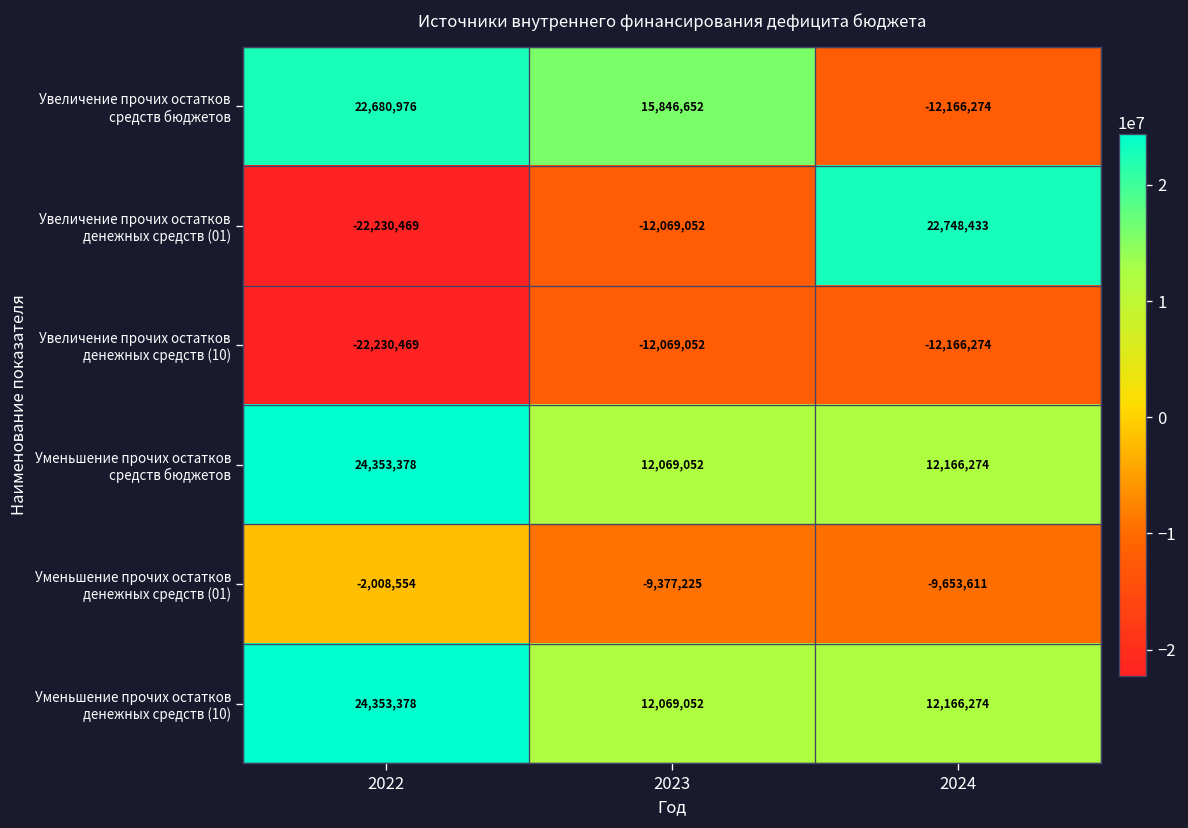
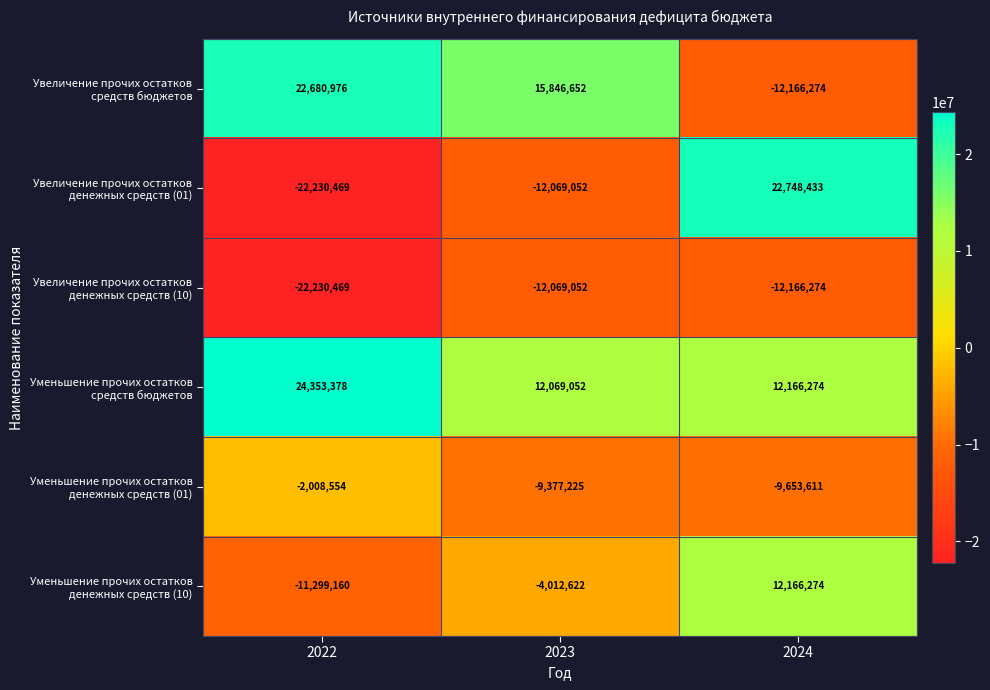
  {
    "Увеличение прочих остатков средств бюджетов": {
      "2022": "22,680,976",
      "2023": "15,846,652",
      "2024": "-12,166,274"
    },
    "Увеличение прочих остатков денежных средств (01)": {
      "2022": "-22,230,469",
      "2023": "-12,069,052",
      "2024": "22,748,433"
    },
    "Увеличение прочих остатков денежных средств (10)": {
      "2022": "-22,230,469",
      "2023": "-12,069,052",
      "2024": "-12,166,274"
    },
    "Уменьшение прочих остатков средств бюджетов": {
      "2022": "24,353,378",
      "2023": "12,069,052",
      "2024": "12,166,274"
    },
    "Уменьшение прочих остатков денежных средств (01)": {
      "2022": "-2,008,554",
      "2023": "-9,377,225",
      "2024": "-9,653,611"
    },
    "Уменьшение прочих остатков денежных средств (10)": {
-     "2022": "24,353,378",
-     "2023": "12,069,052",
+     "2022": "-11,299,160",
+     "2023": "-4,012,622",
      "2024": "12,166,274"
    }
  }
